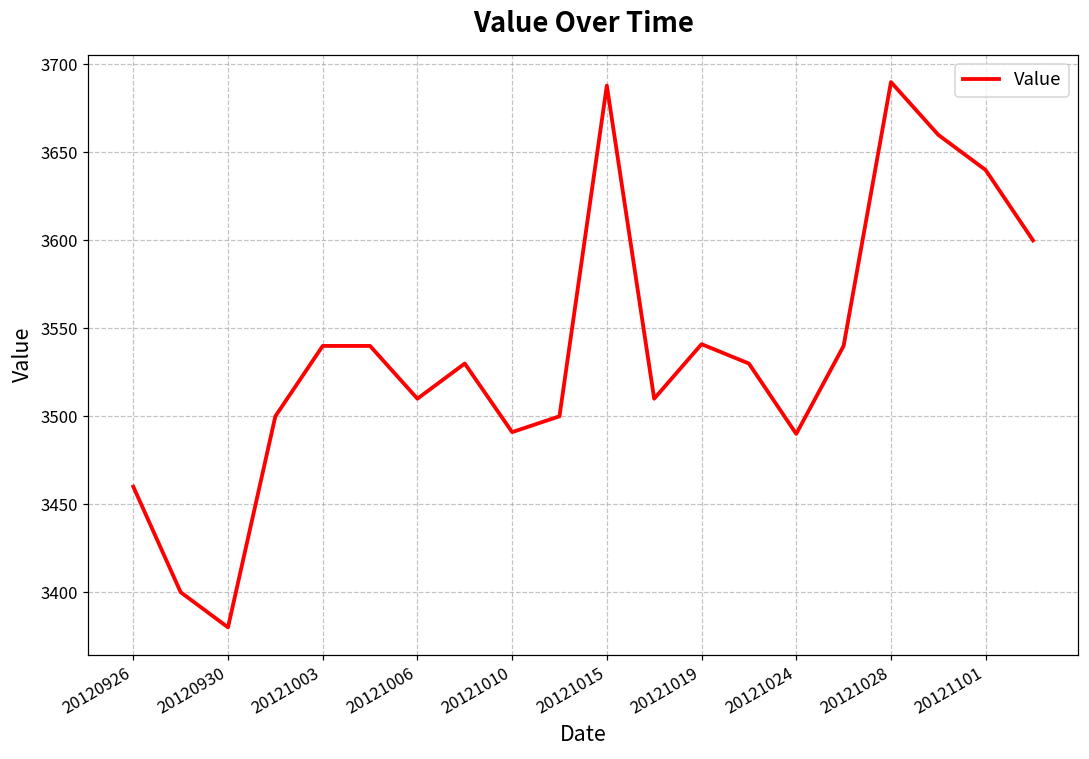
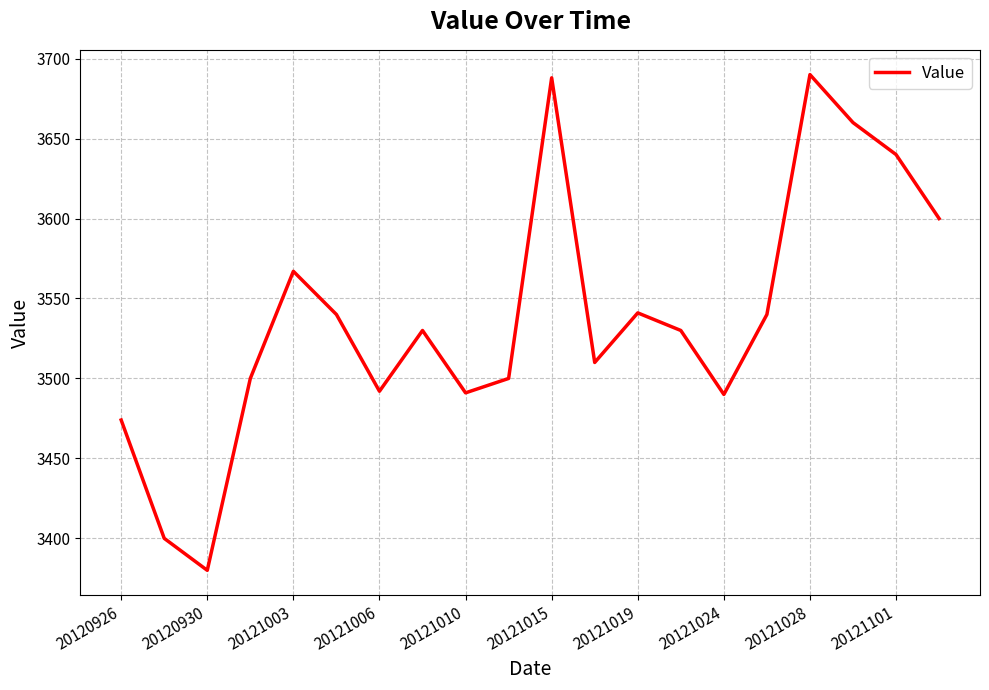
  {
-   "20120926": 3460,
+   "20120926": 3474,
    "20120930": 3380,
-   "20121003": 3540,
-   "20121006": 3510,
+   "20121003": 3567,
+   "20121006": 3492,
    "20121010": 3491,
    "20121015": 3688,
    "20121019": 3541,
    "20121024": 3490,
    "20121028": 3690,
    "20121101": 3640
  }
